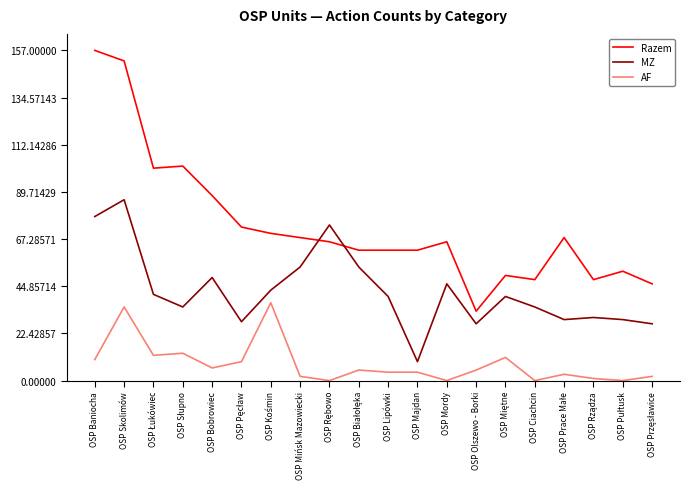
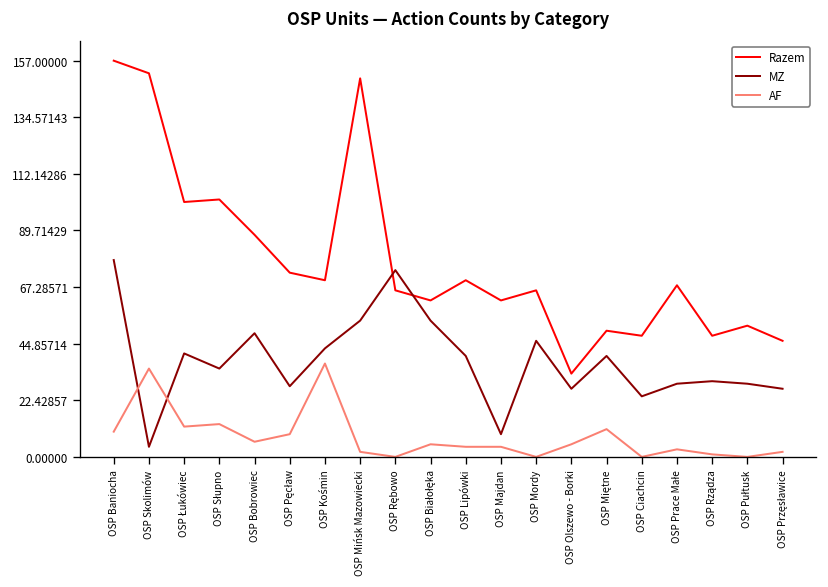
  {
    "Razem": {
      "OSP Baniocha": 157,
      "OSP Skolimów": 152,
      "OSP Łukówiec": 101,
      "OSP Słupno": 102,
      "OSP Bobrowiec": 88,
      "OSP Pęcław": 73,
      "OSP Kośmin": 70,
-     "OSP Mińsk Mazowiecki": 68,
+     "OSP Mińsk Mazowiecki": 150,
      "OSP Rębowo": 66,
      "OSP Białołęka": 62,
-     "OSP Lipówki": 62,
+     "OSP Lipówki": 70,
      "OSP Majdan": 62,
      "OSP Mordy": 66,
      "OSP Olszewo - Borki": 33,
      "OSP Miętne": 50,
      "OSP Ciachcin": 48,
      "OSP Prace Małe": 68,
      "OSP Rządza": 48,
      "OSP Pułtusk": 52,
      "OSP Przęsławice": 46
    },
    "MZ": {
      "OSP Baniocha": 78,
-     "OSP Skolimów": 86,
+     "OSP Skolimów": 4,
      "OSP Łukówiec": 41,
      "OSP Słupno": 35,
      "OSP Bobrowiec": 49,
      "OSP Pęcław": 28,
      "OSP Kośmin": 43,
      "OSP Mińsk Mazowiecki": 54,
      "OSP Rębowo": 74,
      "OSP Białołęka": 54,
      "OSP Lipówki": 40,
      "OSP Majdan": 9,
      "OSP Mordy": 46,
      "OSP Olszewo - Borki": 27,
      "OSP Miętne": 40,
-     "OSP Ciachcin": 35,
+     "OSP Ciachcin": 24,
      "OSP Prace Małe": 29,
      "OSP Rządza": 30,
      "OSP Pułtusk": 29,
      "OSP Przęsławice": 27
    },
    "AF": {
      "OSP Baniocha": 10,
      "OSP Skolimów": 35,
      "OSP Łukówiec": 12,
      "OSP Słupno": 13,
      "OSP Bobrowiec": 6,
      "OSP Pęcław": 9,
      "OSP Kośmin": 37,
      "OSP Mińsk Mazowiecki": 2,
      "OSP Rębowo": 0,
      "OSP Białołęka": 5,
      "OSP Lipówki": 4,
      "OSP Majdan": 4,
      "OSP Mordy": 0,
      "OSP Olszewo - Borki": 5,
      "OSP Miętne": 11,
      "OSP Ciachcin": 0,
      "OSP Prace Małe": 3,
      "OSP Rządza": 1,
      "OSP Pułtusk": 0,
      "OSP Przęsławice": 2
    }
  }
